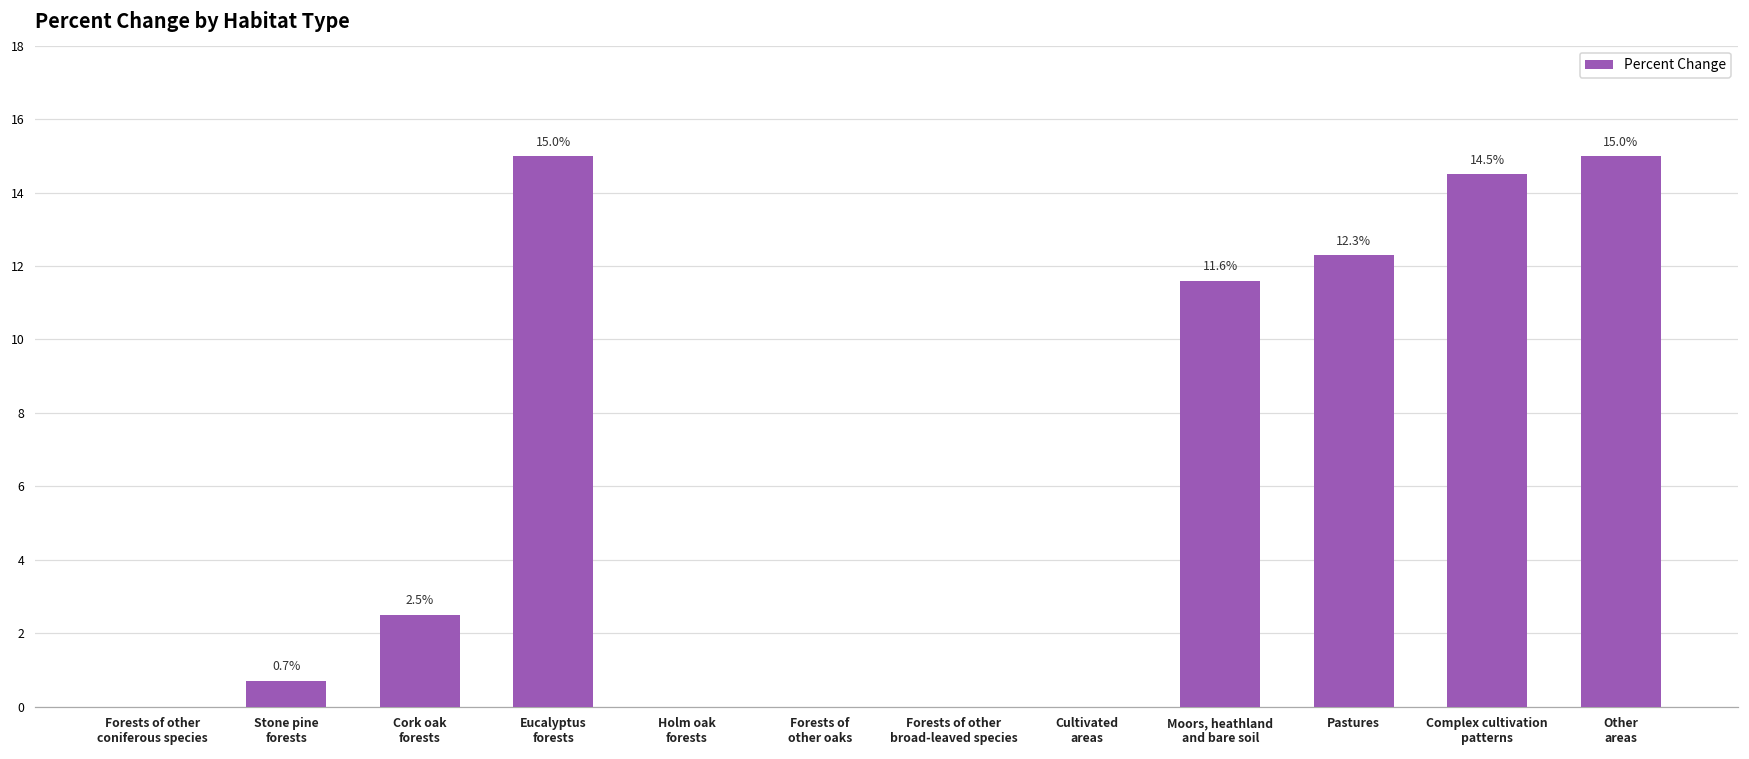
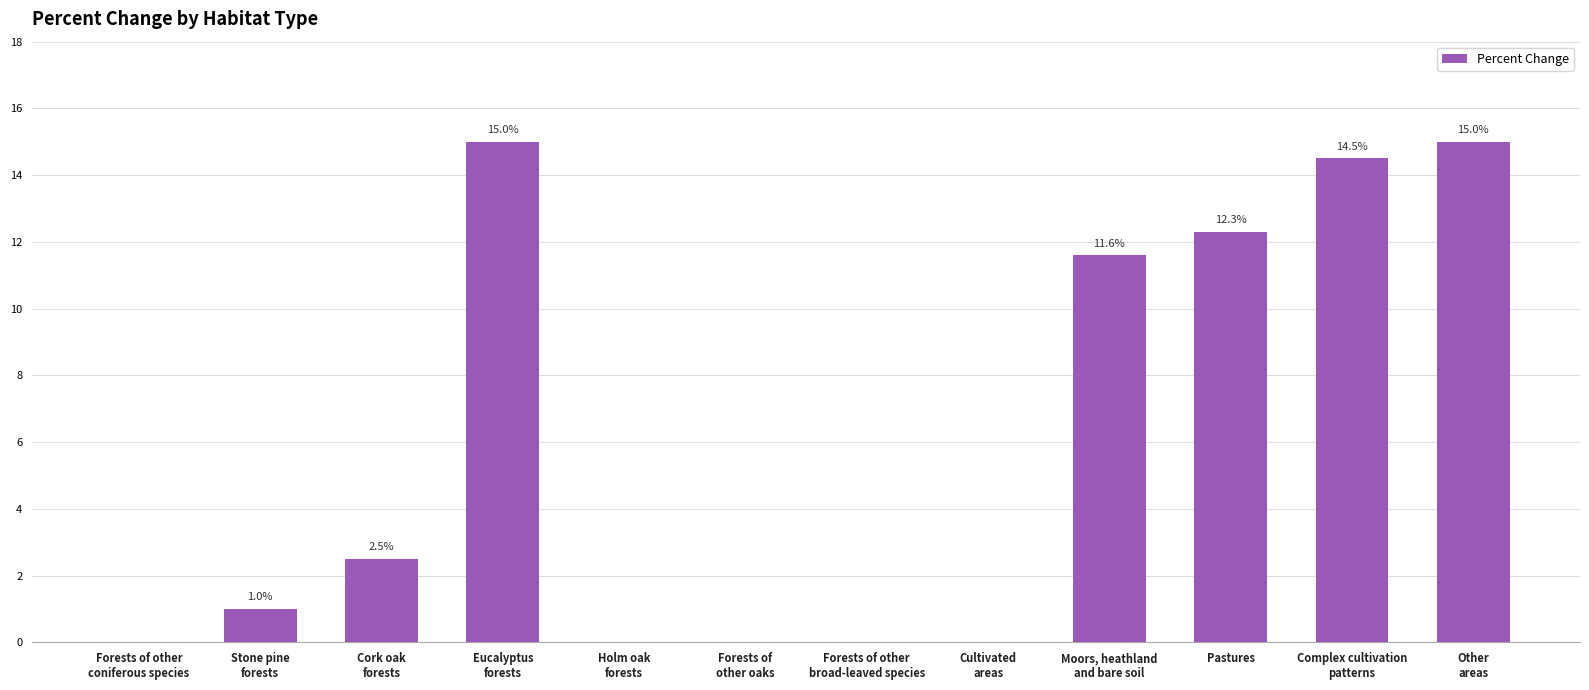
  {
-   "Stone pine forests": "0.7%",
+   "Stone pine forests": "1.0%",
    "Cork oak forests": "2.5%",
    "Eucalyptus forests": "15.0%",
    "Moors, heathland and bare soil": "11.6%",
    "Pastures": "12.3%",
    "Complex cultivation patterns": "14.5%",
    "Other areas": "15.0%"
  }
